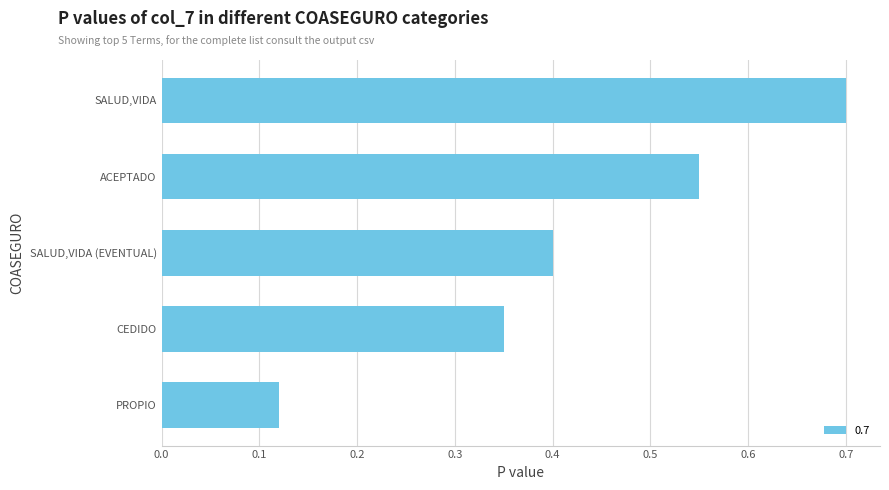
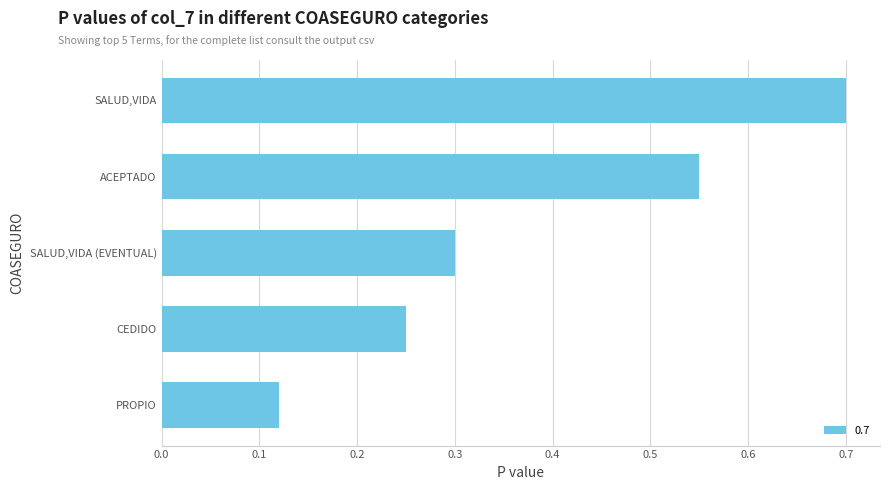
  {
    "SALUD,VIDA": 0.70,
    "ACEPTADO": 0.55,
-   "SALUD,VIDA (EVENTUAL)": 0.4,
-   "CEDIDO": 0.35,
+   "SALUD,VIDA (EVENTUAL)": 0.3,
+   "CEDIDO": 0.25,
    "PROPIO": 0.12
  }
